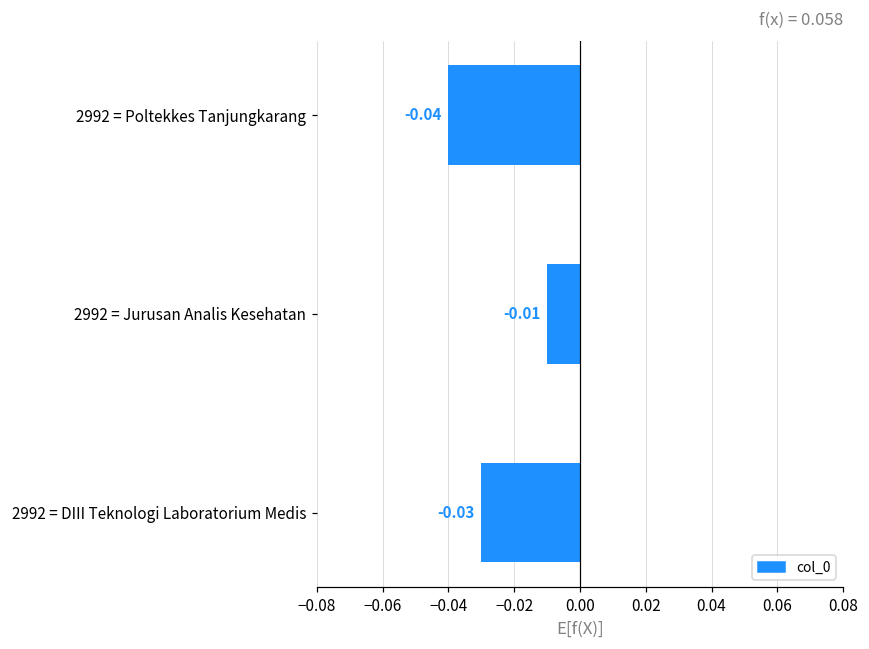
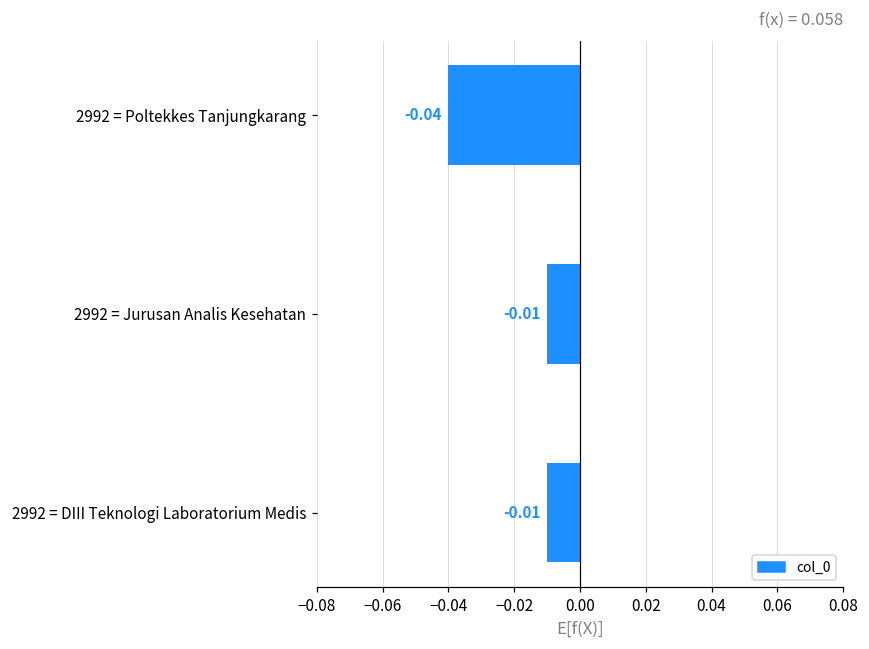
  {
    "2992 = Poltekkes Tanjungkarang": -0.04,
    "2992 = Jurusan Analis Kesehatan": -0.01,
-   "2992 = DIII Teknologi Laboratorium Medis": -0.03
+   "2992 = DIII Teknologi Laboratorium Medis": -0.01
  }
